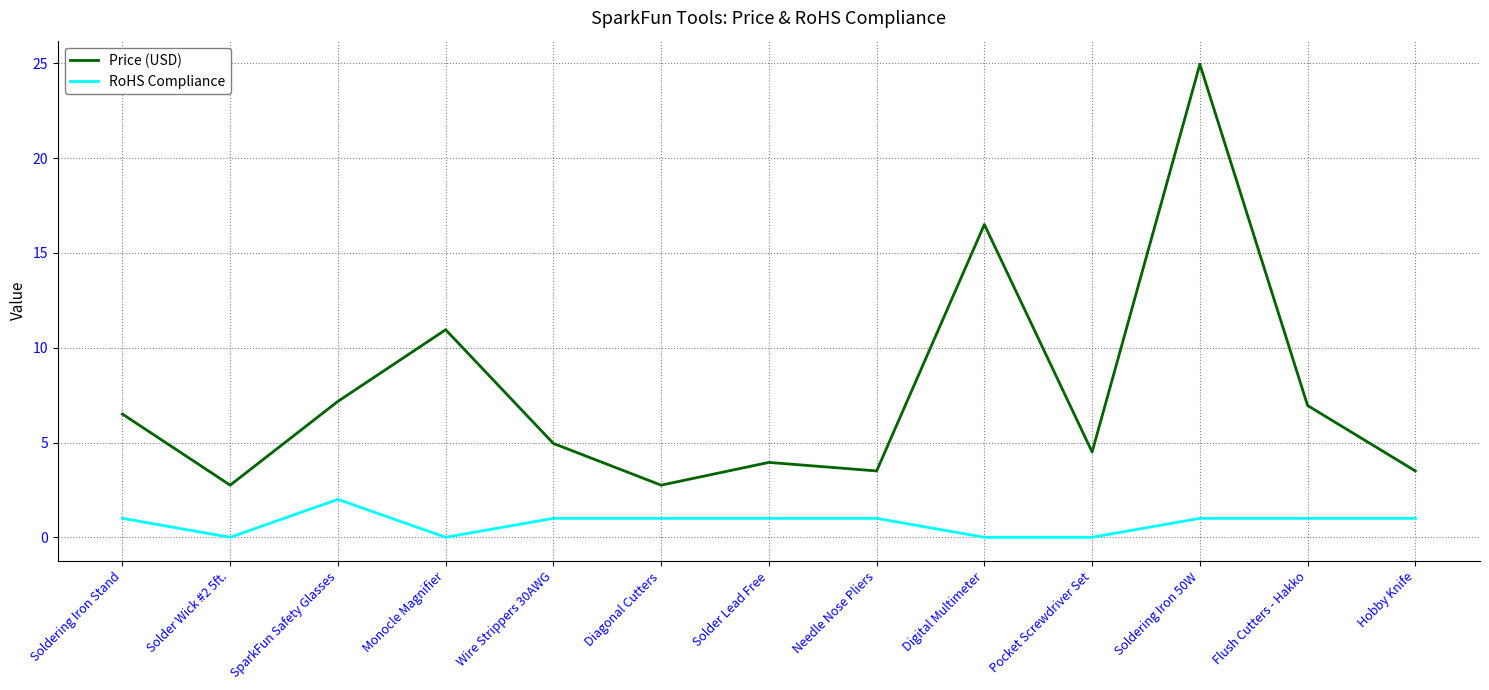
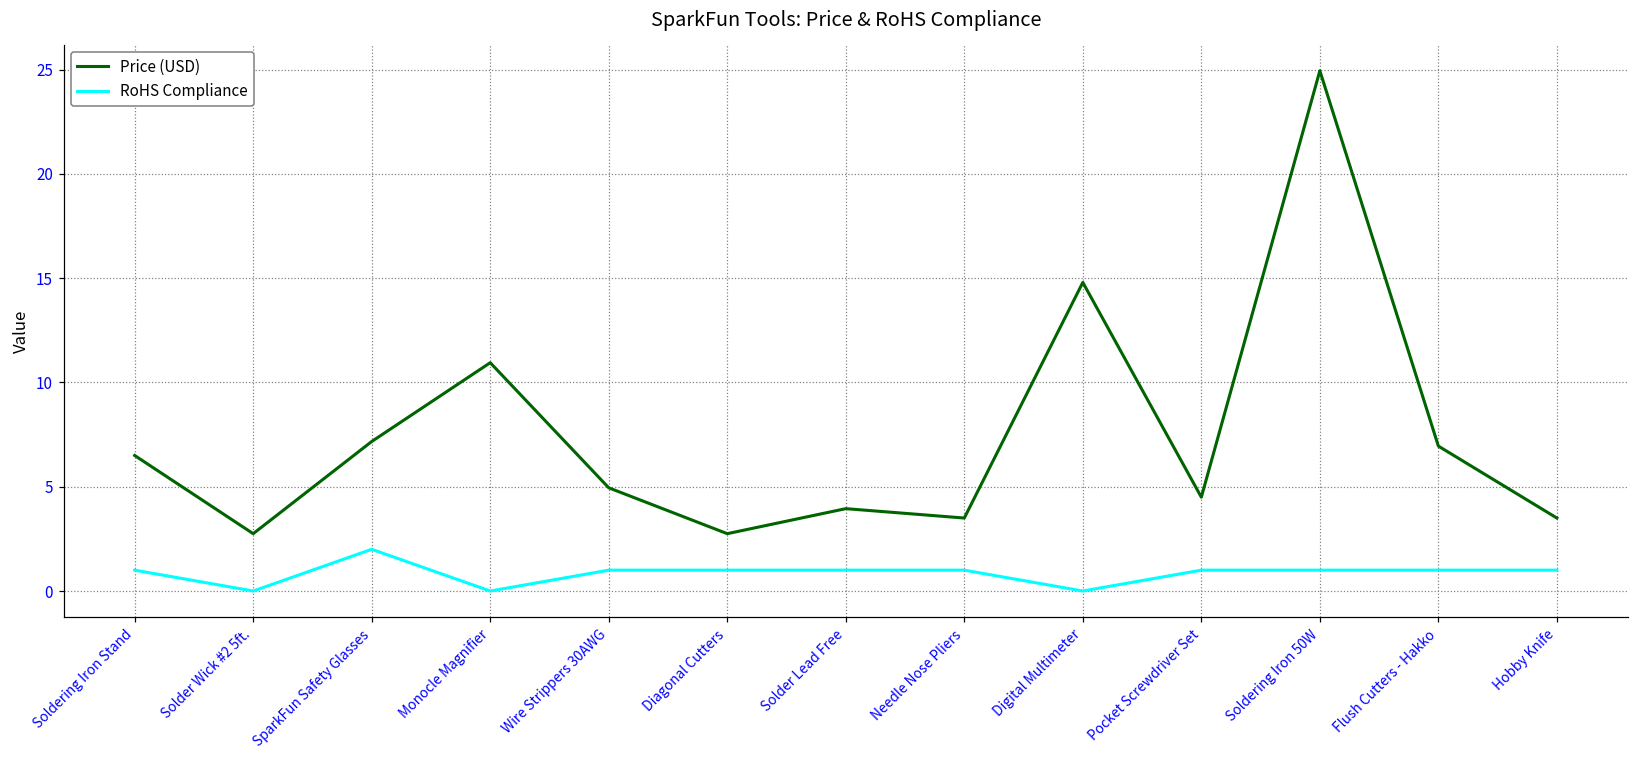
  {
    "Price (USD)": {
      "Soldering Iron Stand": 6.5,
      "Solder Wick #2 5ft.": 2.8,
      "SparkFun Safety Glasses": 7.2,
      "Monocle Magnifier": 11.0,
      "Wire Strippers 30AWG": 5.0,
      "Diagonal Cutters": 2.8,
      "Solder Lead Free": 4.0,
      "Needle Nose Pliers": 3.5,
-     "Digital Multimeter": 16.5,
+     "Digital Multimeter": 14.8,
      "Pocket Screwdriver Set": 4.5,
      "Soldering Iron 50W": 25.0,
      "Flush Cutters - Hakko": 7.0,
      "Hobby Knife": 3.5
    },
    "RoHS Compliance": {
      "Soldering Iron Stand": 1,
      "Solder Wick #2 5ft.": 0,
      "SparkFun Safety Glasses": 2,
      "Monocle Magnifier": 0,
      "Wire Strippers 30AWG": 1,
      "Diagonal Cutters": 1,
      "Solder Lead Free": 1,
      "Needle Nose Pliers": 1,
      "Digital Multimeter": 0,
-     "Pocket Screwdriver Set": 0,
+     "Pocket Screwdriver Set": 1,
      "Soldering Iron 50W": 1,
      "Flush Cutters - Hakko": 1,
      "Hobby Knife": 1
    }
  }
